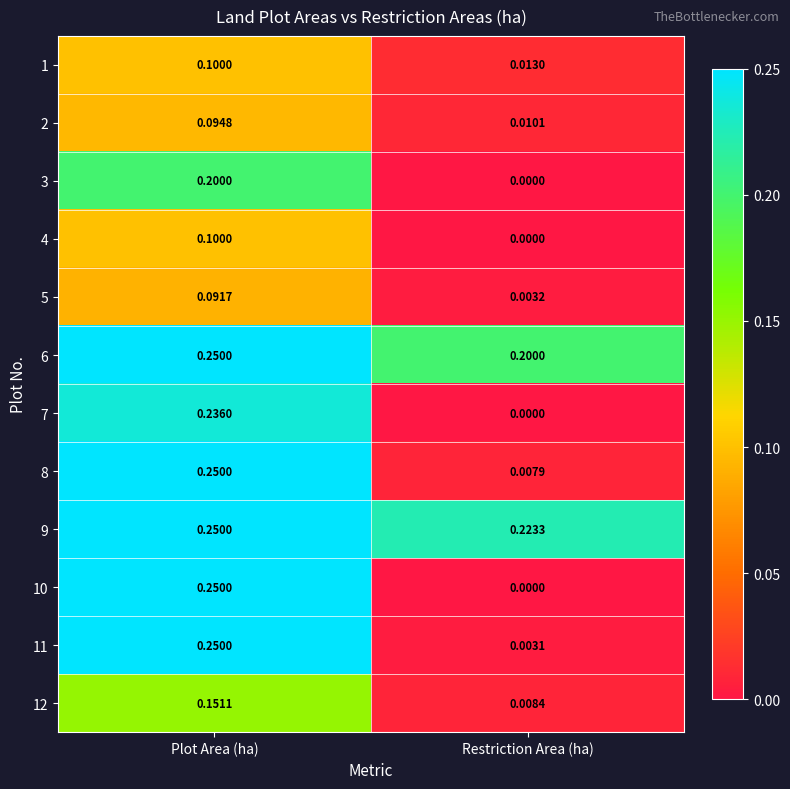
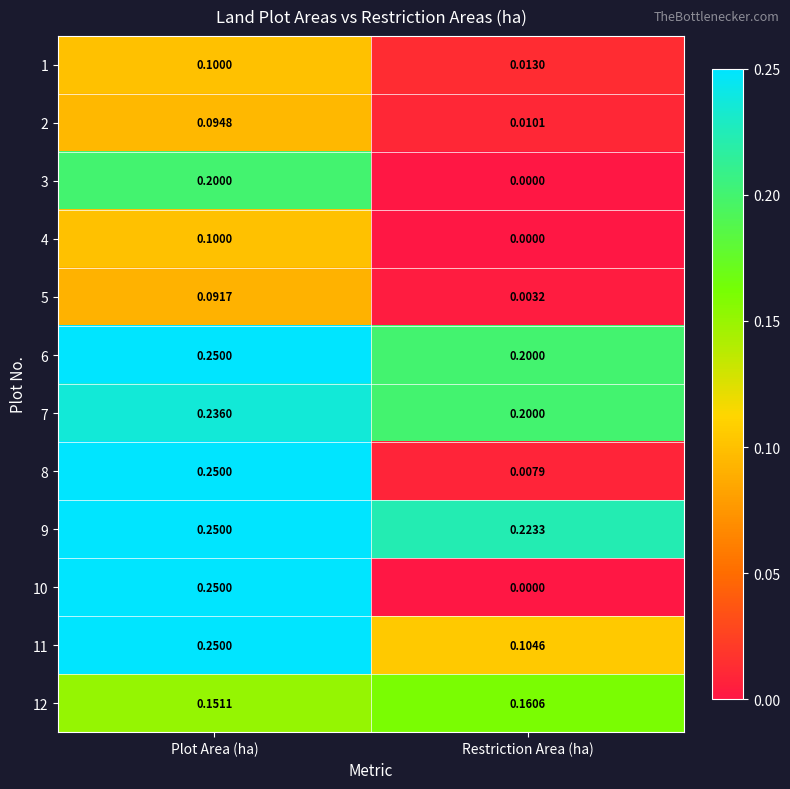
  {
    "1": {
      "Plot Area (ha)": 0.1000,
      "Restriction Area (ha)": 0.0130
    },
    "2": {
      "Plot Area (ha)": 0.0948,
      "Restriction Area (ha)": 0.0101
    },
    "3": {
      "Plot Area (ha)": 0.2000,
      "Restriction Area (ha)": 0.0000
    },
    "4": {
      "Plot Area (ha)": 0.1000,
      "Restriction Area (ha)": 0.0000
    },
    "5": {
      "Plot Area (ha)": 0.0917,
      "Restriction Area (ha)": 0.0032
    },
    "6": {
      "Plot Area (ha)": 0.2500,
      "Restriction Area (ha)": 0.2000
    },
    "7": {
      "Plot Area (ha)": 0.2360,
-     "Restriction Area (ha)": 0.0000
+     "Restriction Area (ha)": 0.2000
    },
    "8": {
      "Plot Area (ha)": 0.2500,
      "Restriction Area (ha)": 0.0079
    },
    "9": {
      "Plot Area (ha)": 0.2500,
      "Restriction Area (ha)": 0.2233
    },
    "10": {
      "Plot Area (ha)": 0.2500,
      "Restriction Area (ha)": 0.0000
    },
    "11": {
      "Plot Area (ha)": 0.2500,
-     "Restriction Area (ha)": 0.0031
+     "Restriction Area (ha)": 0.1046
    },
    "12": {
      "Plot Area (ha)": 0.1511,
-     "Restriction Area (ha)": 0.0084
+     "Restriction Area (ha)": 0.1606
    }
  }
